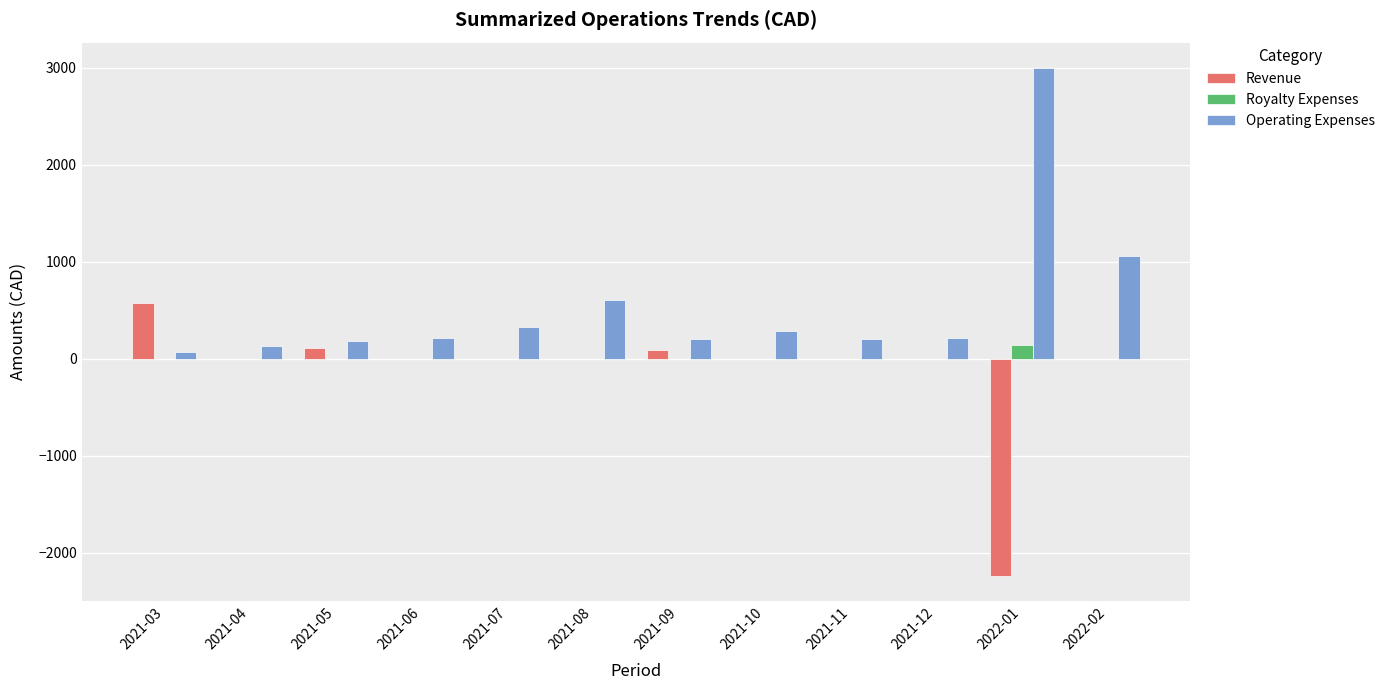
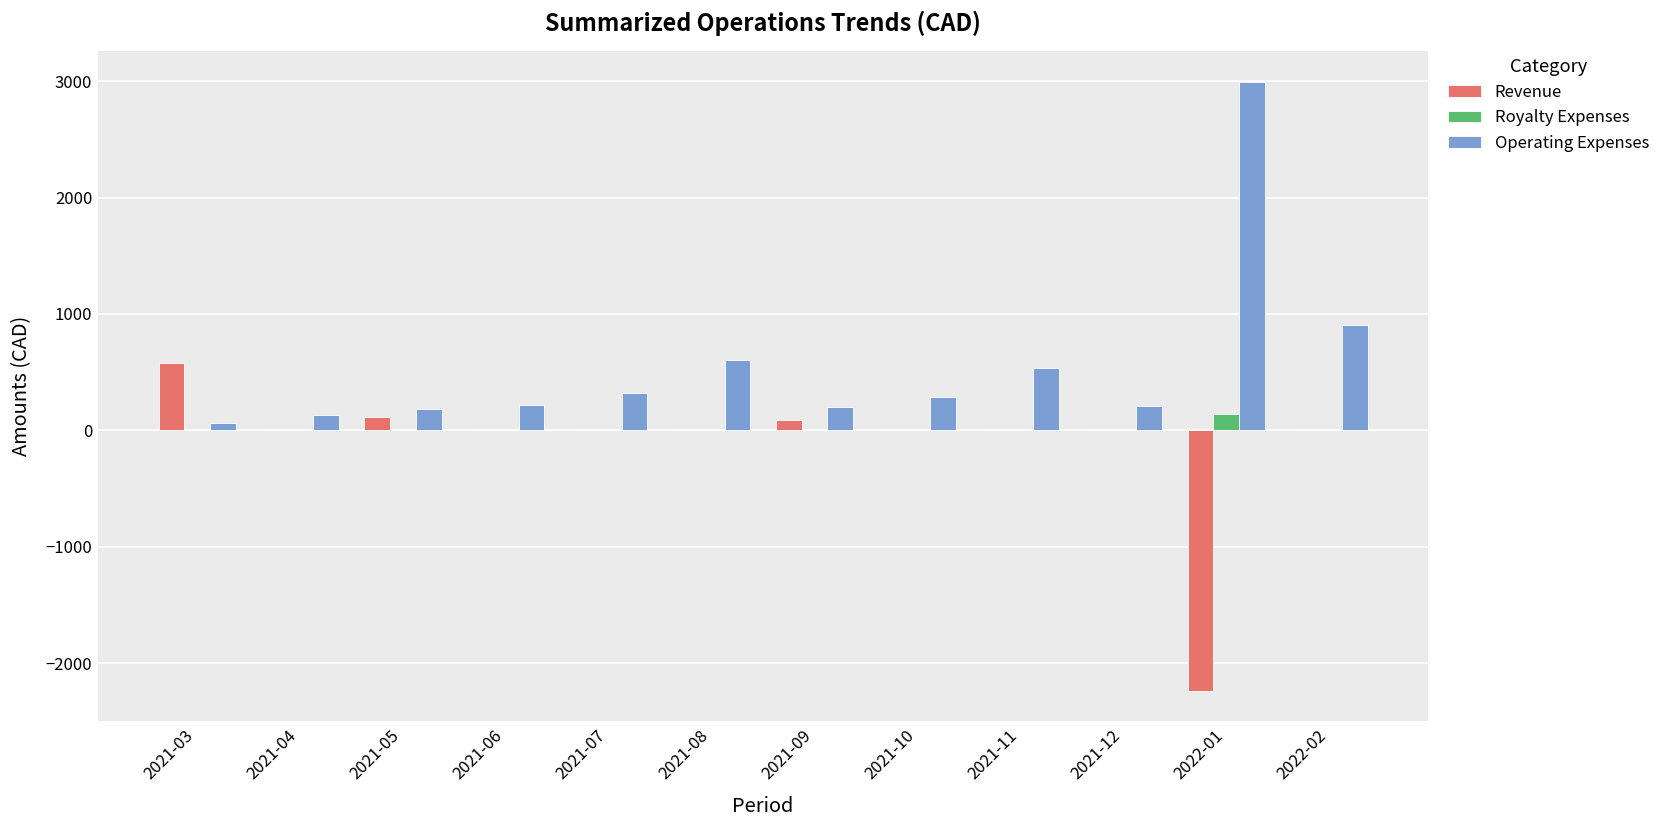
  {
    "Revenue": {
      "2021-03": 600,
      "2021-04": 0,
      "2021-05": 100,
      "2021-06": 0,
      "2021-07": 0,
      "2021-08": 0,
      "2021-09": 100,
      "2021-10": 0,
      "2021-11": 0,
      "2021-12": 0,
      "2022-01": -2200,
      "2022-02": 0
    },
    "Royalty Expenses": {
      "2021-03": 0,
      "2021-04": 0,
      "2021-05": 0,
      "2021-06": 0,
      "2021-07": 0,
      "2021-08": 0,
      "2021-09": 0,
      "2021-10": 0,
      "2021-11": 0,
      "2021-12": 0,
      "2022-01": 100,
      "2022-02": 0
    },
    "Operating Expenses": {
      "2021-03": 100,
      "2021-04": 100,
      "2021-05": 200,
      "2021-06": 200,
      "2021-07": 300,
      "2021-08": 600,
      "2021-09": 200,
      "2021-10": 300,
-     "2021-11": 200,
+     "2021-11": 500,
      "2021-12": 200,
      "2022-01": 3000,
-     "2022-02": 1100
+     "2022-02": 900
    }
  }
